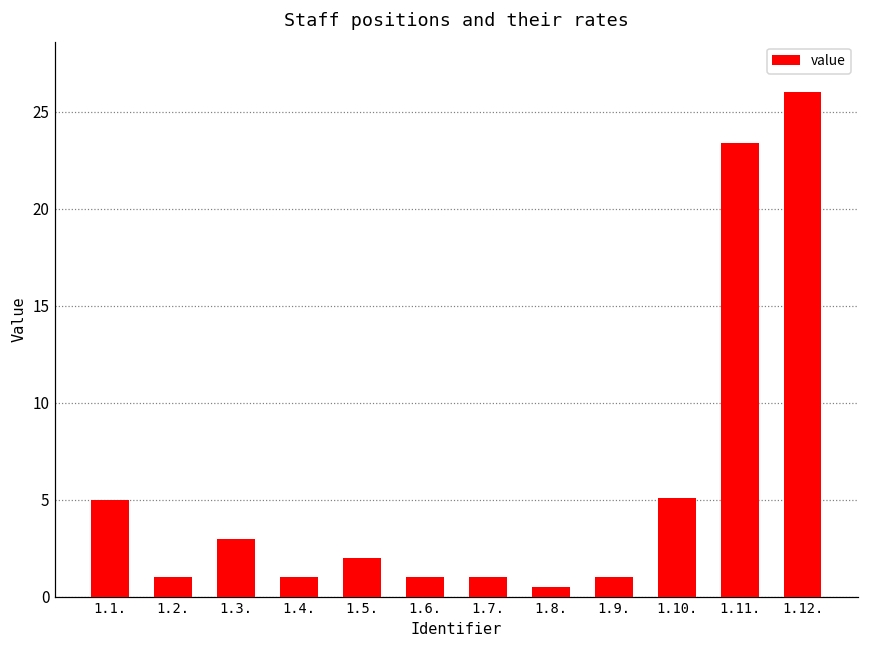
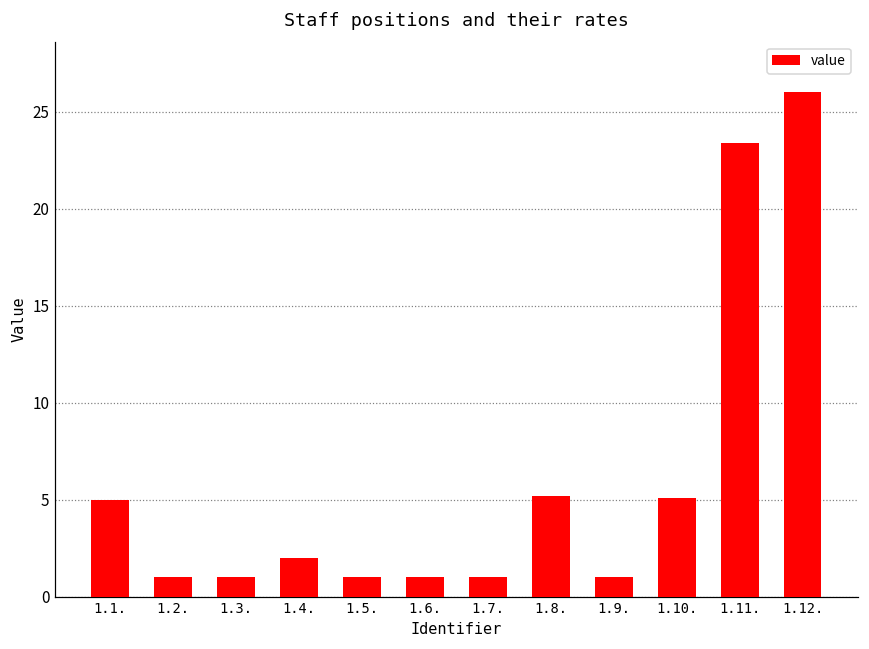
  {
    "1.1.": 5.0,
    "1.2.": 1.0,
-   "1.3.": 3,
-   "1.4.": 1,
-   "1.5.": 2,
+   "1.3.": 1,
+   "1.4.": 2,
+   "1.5.": 1,
    "1.6.": 1.0,
    "1.7.": 1.0,
-   "1.8.": 0.5,
+   "1.8.": 5.2,
    "1.9.": 1.0,
    "1.10.": 5.1,
    "1.11.": 23.4,
    "1.12.": 26.0
  }
